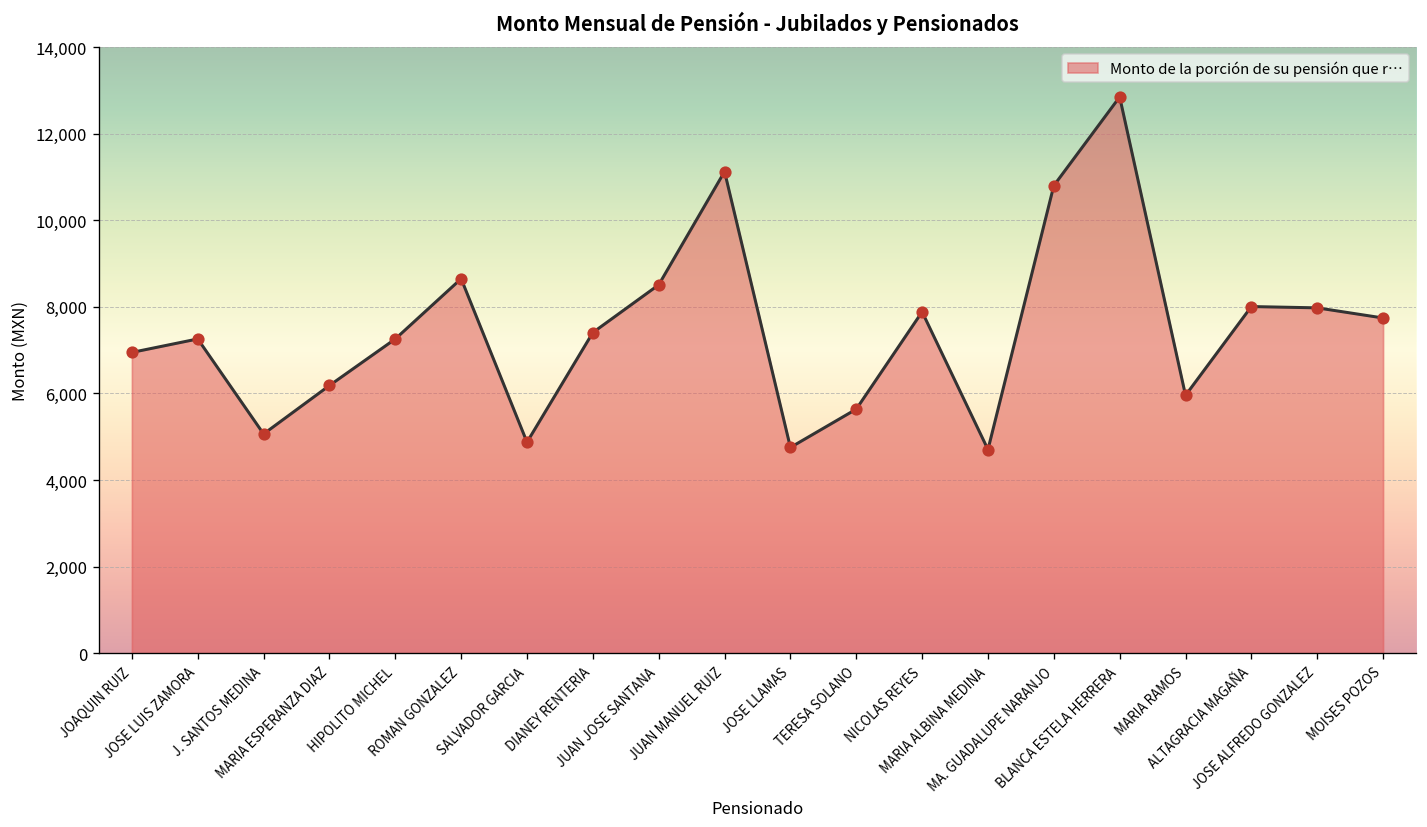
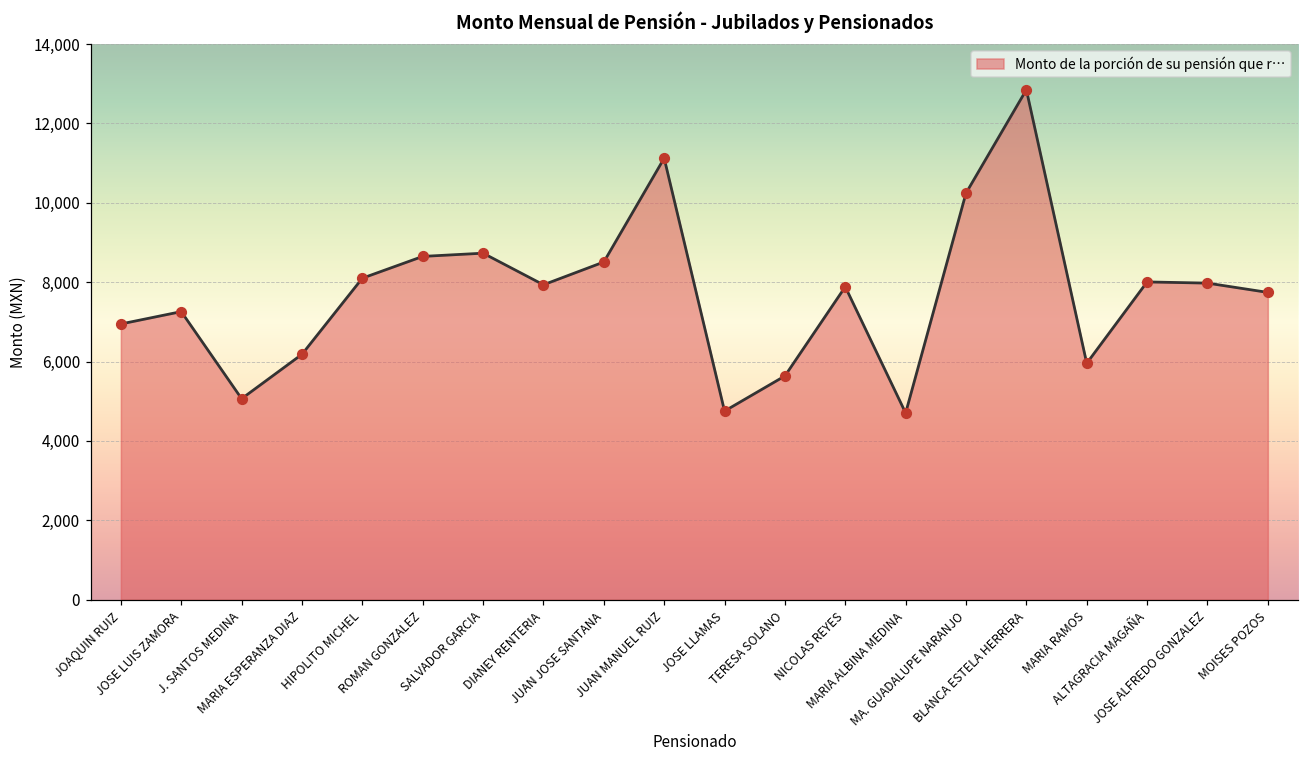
  {
    "JOAQUIN RUIZ": "6,900",
    "JOSE LUIS ZAMORA": "7,300",
    "J. SANTOS MEDINA": "5,100",
    "MARIA ESPERANZA DIAZ": "6,200",
-   "HIPOLITO MICHEL": "7,300",
+   "HIPOLITO MICHEL": "8,100",
    "ROMAN GONZALEZ": "8,600",
-   "SALVADOR GARCIA": "4,900",
-   "DIANEY RENTERIA": "7,400",
+   "SALVADOR GARCIA": "8,700",
+   "DIANEY RENTERIA": "7,900",
    "JUAN JOSE SANTANA": "8,500",
    "JUAN MANUEL RUIZ": "11,100",
    "JOSE LLAMAS": "4,800",
    "TERESA SOLANO": "5,600",
    "NICOLAS REYES": "7,900",
    "MARIA ALBINA MEDINA": "4,700",
-   "MA. GUADALUPE NARANJO": "10,800",
+   "MA. GUADALUPE NARANJO": "10,200",
    "BLANCA ESTELA HERRERA": "12,800",
    "MARIA RAMOS": "6,000",
    "ALTAGRACIA MAGAÑA": "8,000",
    "JOSE ALFREDO GONZALEZ": "8,000",
    "MOISES POZOS": "7,700"
  }
